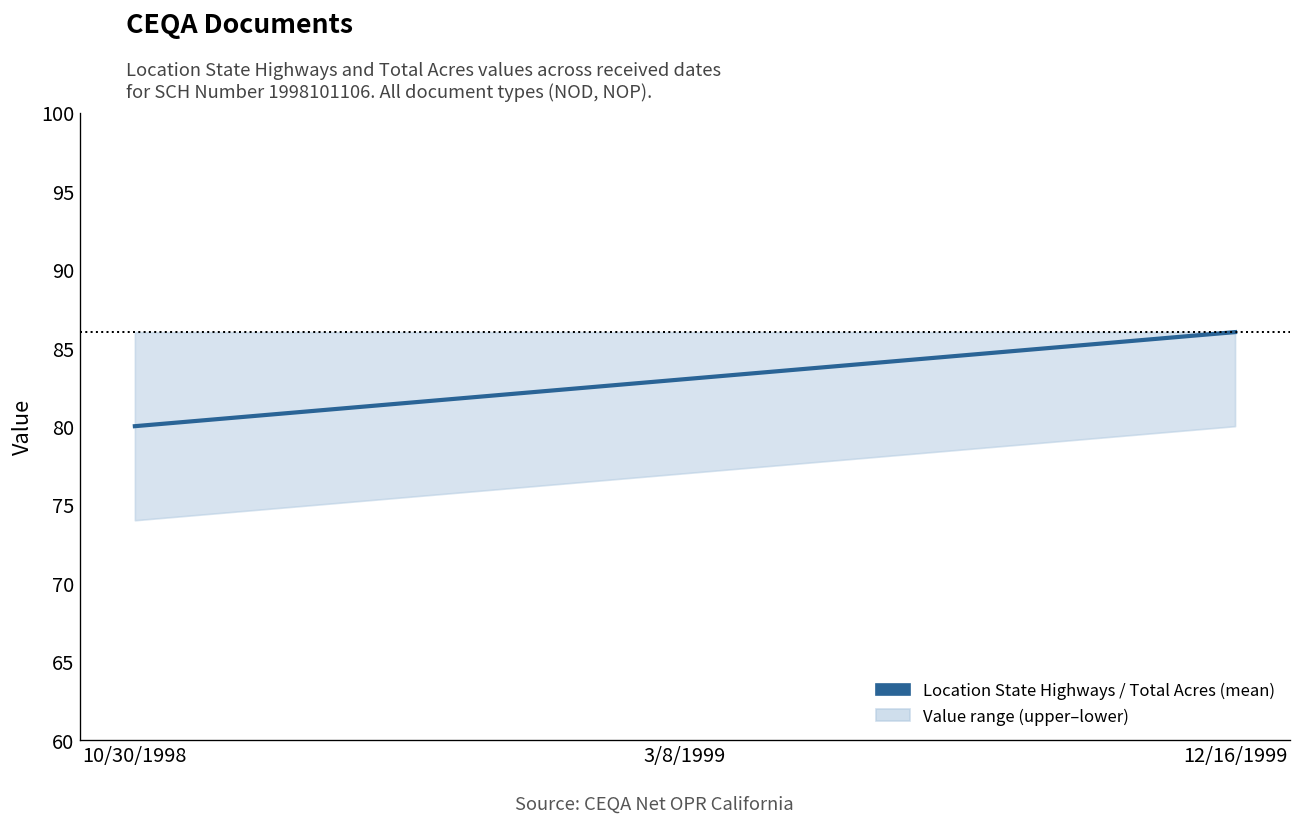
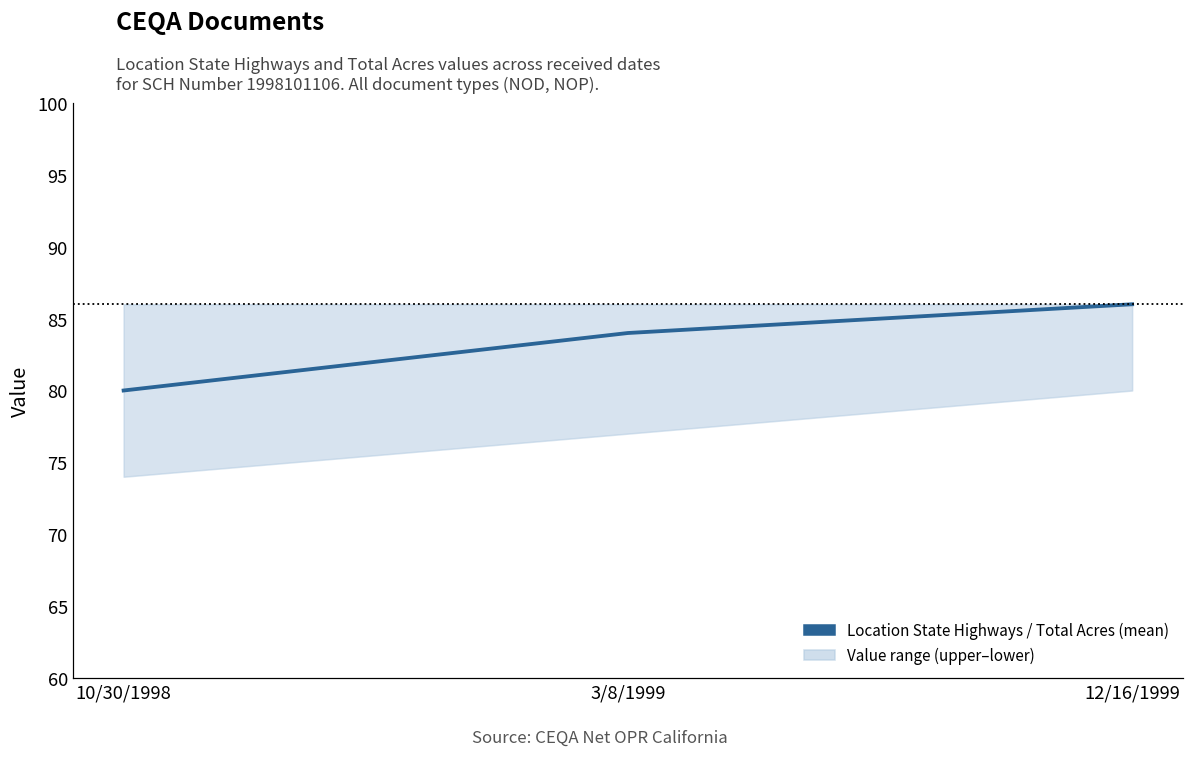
  {
    "Location State Highways / Total Acres (mean)": {
      "10/30/1998": 80,
-     "3/8/1999": 83
+     "3/8/1999": 84
    }
  }
